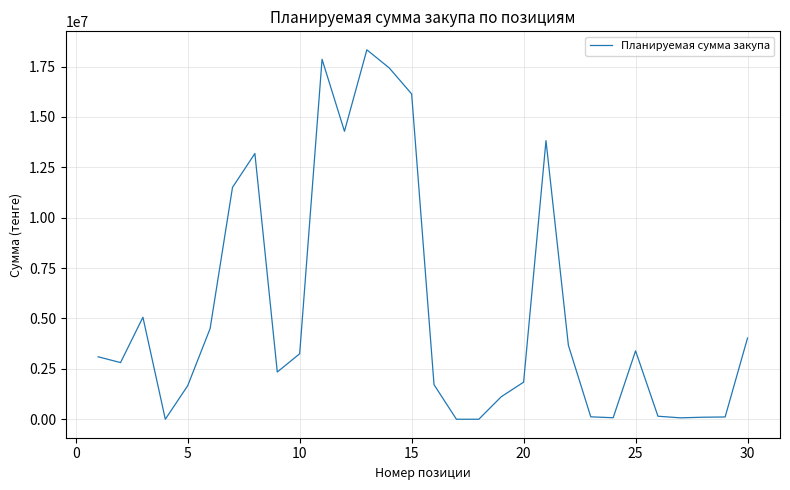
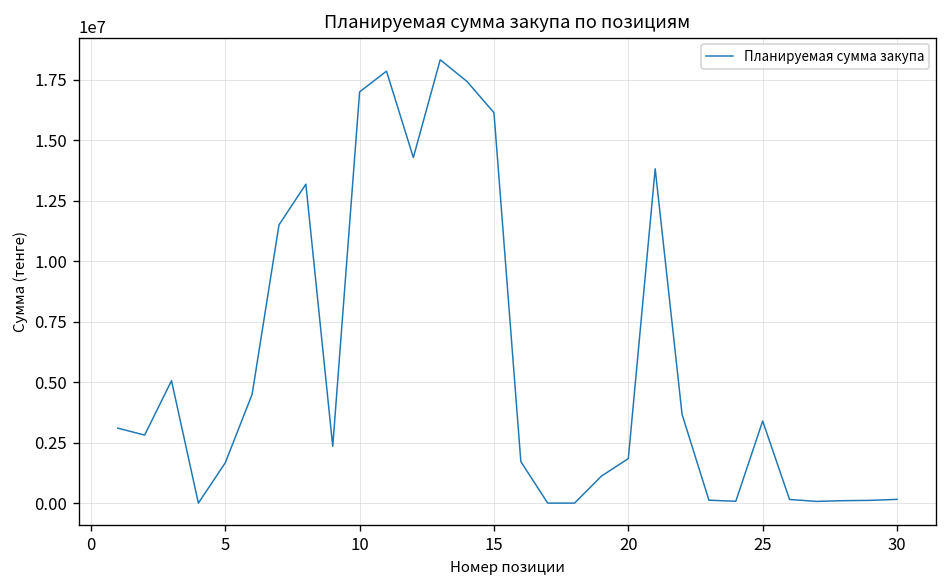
  {
    "5": 1700000,
-   "10": 3200000,
+   "10": 17000000,
    "15": 16100000,
    "20": 1800000,
    "25": 3400000,
-   "30": 4000000
+   "30": 200000
  }
